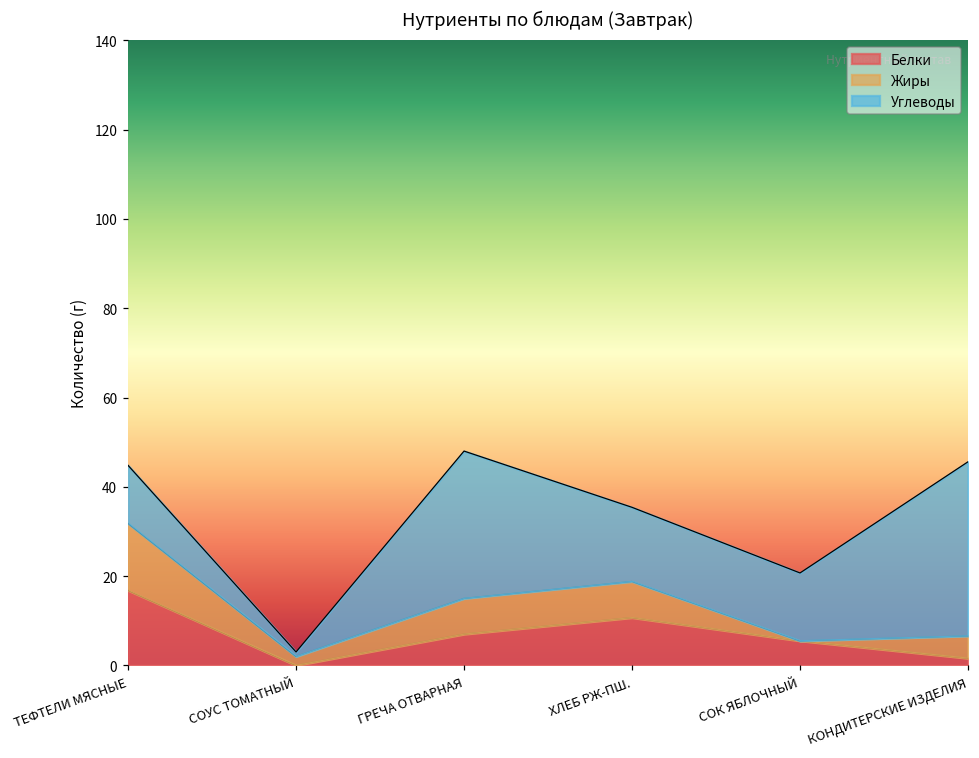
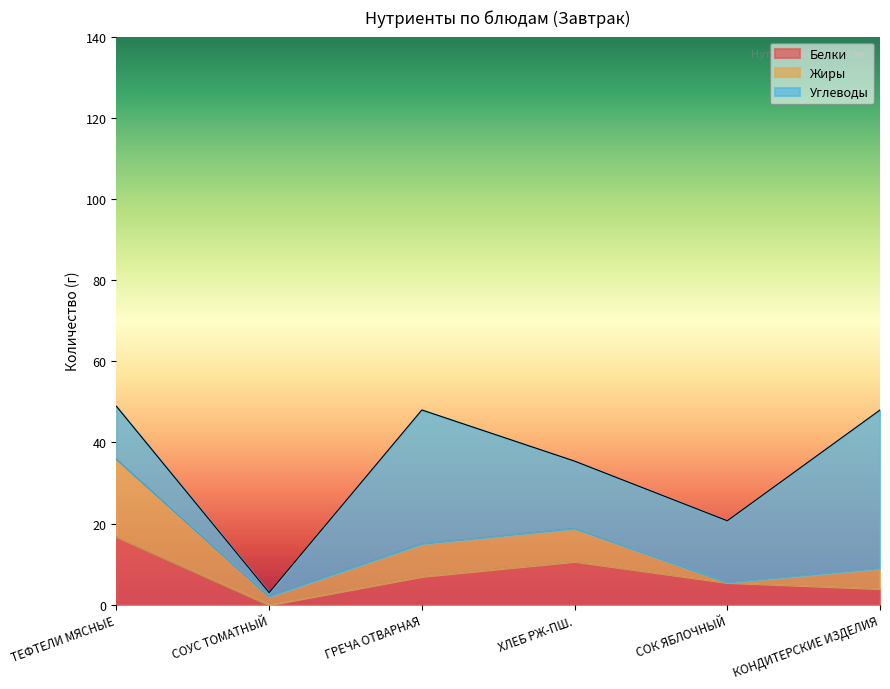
  {
    "Белки": {
      "ТЕФТЕЛИ МЯСНЫЕ": 17,
      "СОУС ТОМАТНЫЙ": 0,
      "ГРЕЧА ОТВАРНАЯ": 7,
      "ХЛЕБ РЖ-ПШ.": 11,
-     "КОНДИТЕРСКИЕ ИЗДЕЛИЯ": 2
+     "КОНДИТЕРСКИЕ ИЗДЕЛИЯ": 4
    },
    "Жиры": {
-     "ТЕФТЕЛИ МЯСНЫЕ": 15,
+     "ТЕФТЕЛИ МЯСНЫЕ": 19,
      "СОУС ТОМАТНЫЙ": 2,
      "ГРЕЧА ОТВАРНАЯ": 8,
      "ХЛЕБ РЖ-ПШ.": 8,
      "КОНДИТЕРСКИЕ ИЗДЕЛИЯ": 5
    },
    "Углеводы": {
      "ТЕФТЕЛИ МЯСНЫЕ": 13,
      "СОУС ТОМАТНЫЙ": 1,
      "ГРЕЧА ОТВАРНАЯ": 33,
      "ХЛЕБ РЖ-ПШ.": 17,
      "СОК ЯБЛОЧНЫЙ": 15,
      "КОНДИТЕРСКИЕ ИЗДЕЛИЯ": 39
    }
  }
